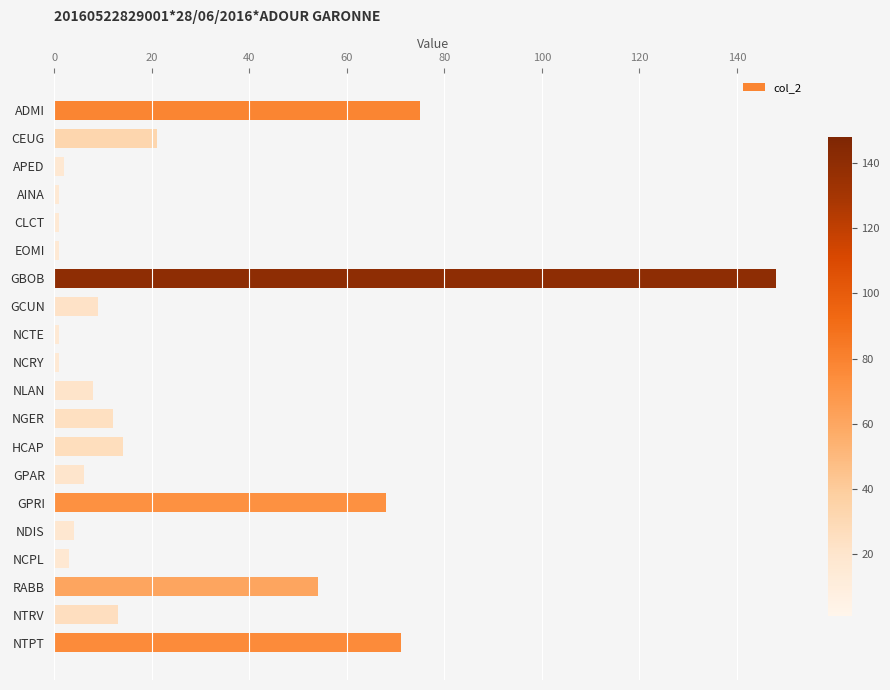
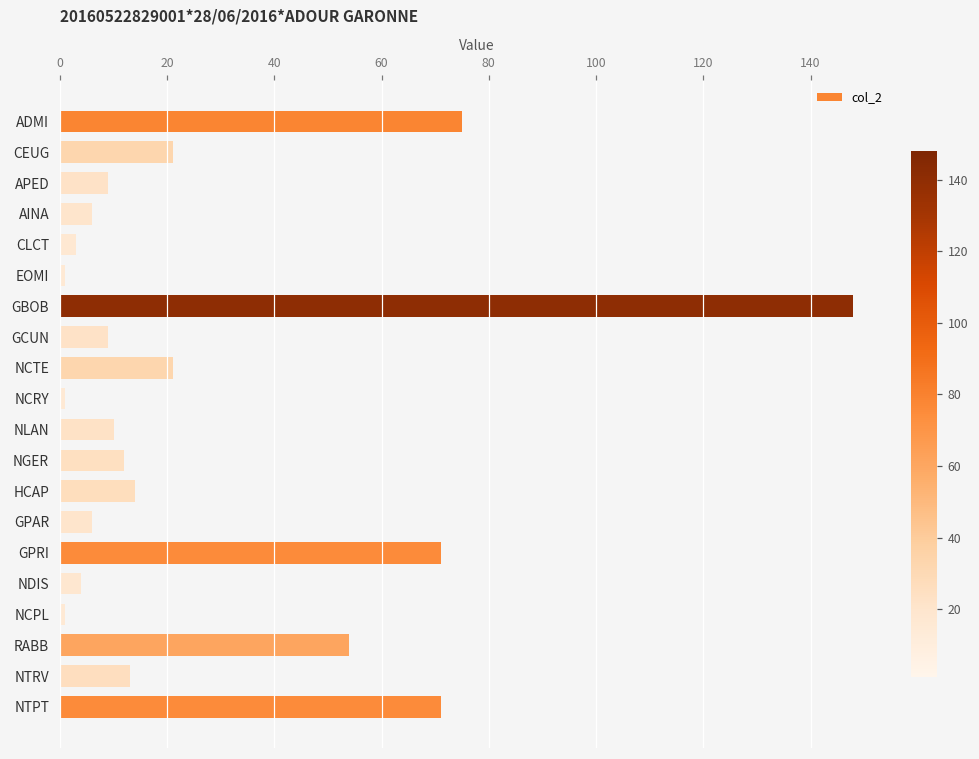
  {
    "ADMI": 75,
    "CEUG": 21,
-   "APED": 2,
-   "AINA": 1,
-   "CLCT": 1,
+   "APED": 9,
+   "AINA": 6,
+   "CLCT": 3,
    "EOMI": 1,
    "GBOB": 148,
    "GCUN": 9,
-   "NCTE": 1,
+   "NCTE": 21,
    "NCRY": 1,
-   "NLAN": 8,
+   "NLAN": 10,
    "NGER": 12,
    "HCAP": 14,
    "GPAR": 6,
-   "GPRI": 68,
+   "GPRI": 71,
    "NDIS": 4,
-   "NCPL": 3,
+   "NCPL": 1,
    "RABB": 54,
    "NTRV": 13,
    "NTPT": 71
  }
